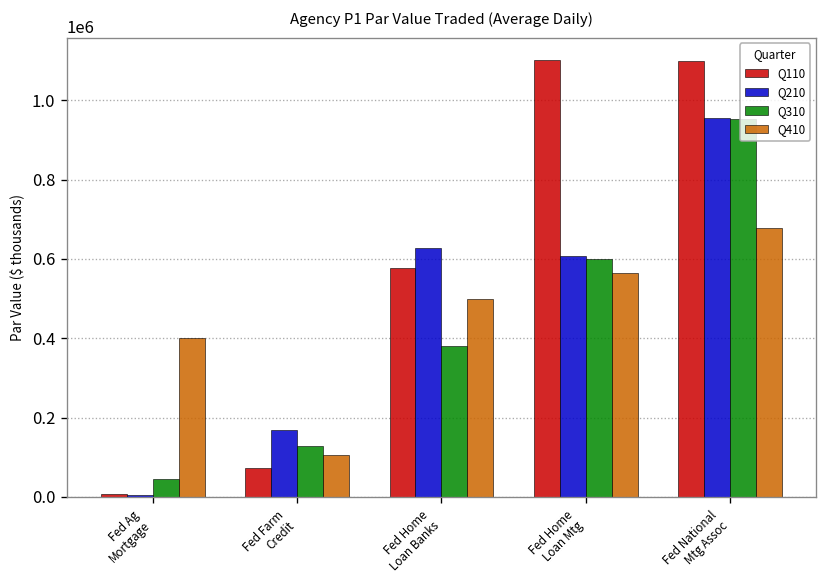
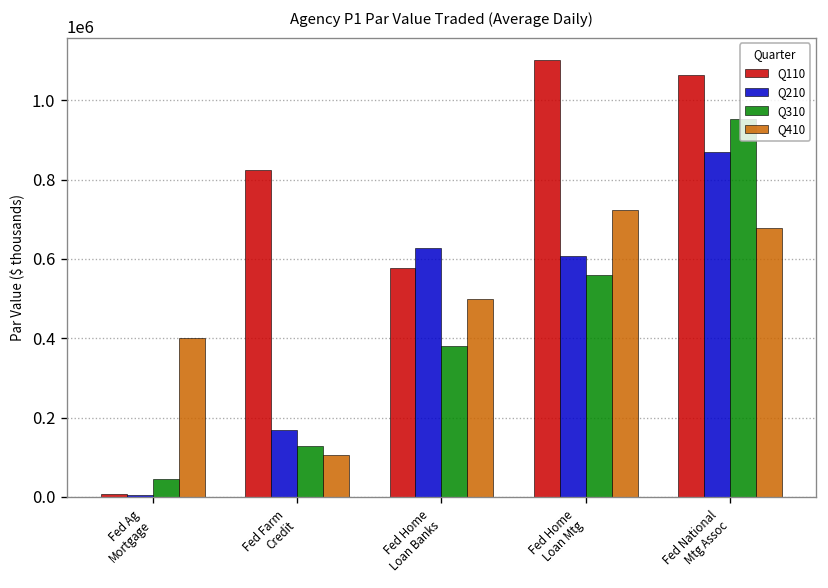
  {
    "Q110": {
      "Fed Ag Mortgage": 10000,
-     "Fed Farm Credit": 70000,
+     "Fed Farm Credit": 820000,
      "Fed Home Loan Banks": 580000,
      "Fed Home Loan Mtg": 1100000,
-     "Fed National Mtg Assoc": 1100000
+     "Fed National Mtg Assoc": 1060000
    },
    "Q210": {
      "Fed Farm Credit": 170000,
      "Fed Home Loan Banks": 630000,
      "Fed Home Loan Mtg": 610000,
-     "Fed National Mtg Assoc": 950000
+     "Fed National Mtg Assoc": 870000
    },
    "Q310": {
      "Fed Ag Mortgage": 50000,
      "Fed Farm Credit": 130000,
      "Fed Home Loan Banks": 380000,
-     "Fed Home Loan Mtg": 600000
+     "Fed Home Loan Mtg": 560000
    },
    "Q410": {
      "Fed Ag Mortgage": 400000,
      "Fed Farm Credit": 110000,
      "Fed Home Loan Banks": 500000,
-     "Fed Home Loan Mtg": 560000,
+     "Fed Home Loan Mtg": 720000,
      "Fed National Mtg Assoc": 680000
    }
  }
